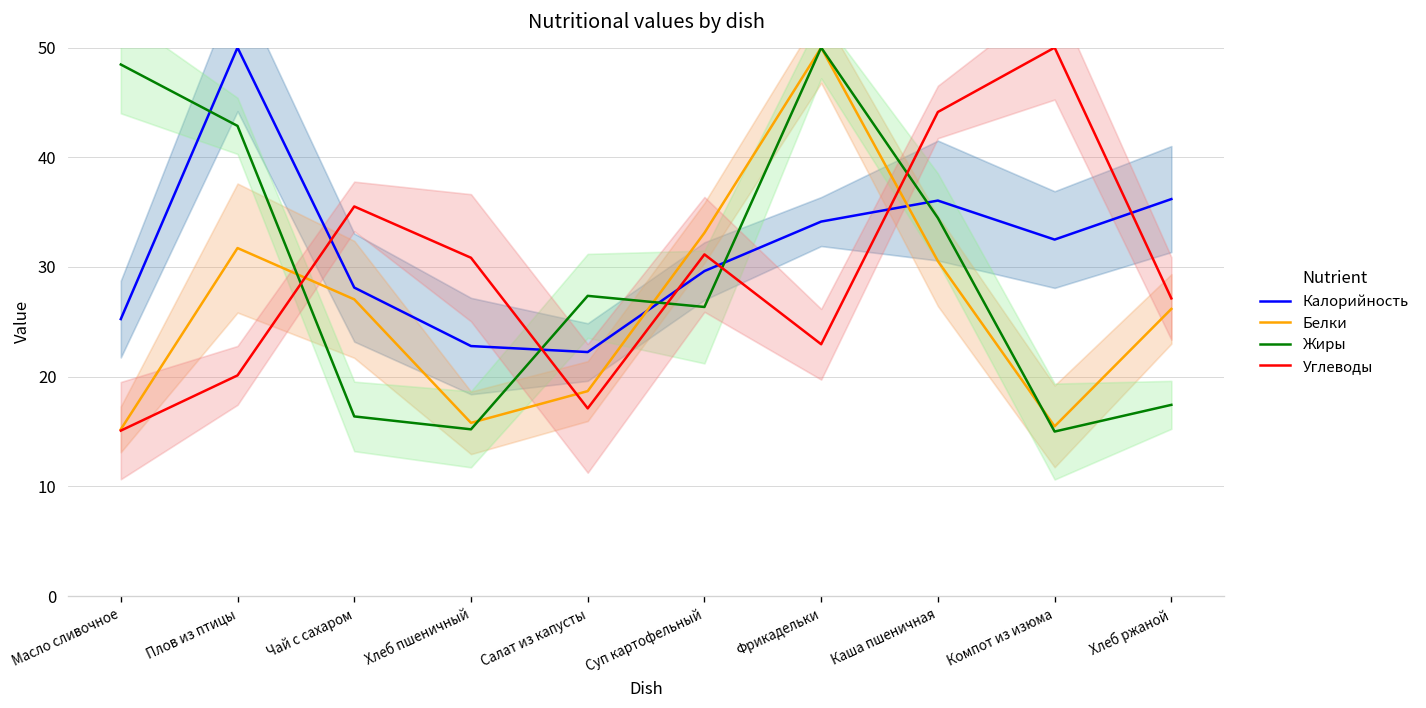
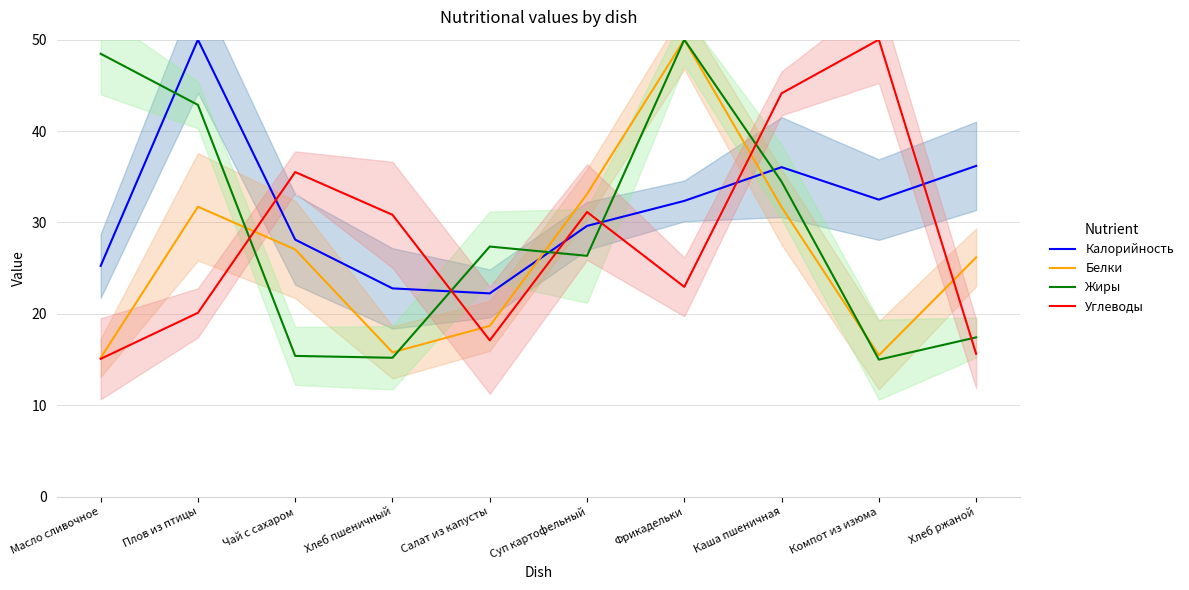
  {
    "Калорийность": {
      "Масло сливочное": 25,
      "Плов из птицы": 50,
      "Чай с сахаром": 28,
      "Хлеб пшеничный": 23,
      "Салат из капусты": 22,
      "Суп картофельный": 30,
-     "Фрикадельки": 34,
+     "Фрикадельки": 32,
      "Компот из изюма": 33,
      "Хлеб ржаной": 36
    },
    "Белки": {
      "Плов из птицы": 32,
      "Чай с сахаром": 27,
      "Хлеб пшеничный": 16,
      "Салат из капусты": 19,
      "Суп картофельный": 33,
-     "Каша пшеничная": 31,
+     "Каша пшеничная": 32,
      "Компот из изюма": 15,
      "Хлеб ржаной": 26
    },
    "Жиры": {
      "Масло сливочное": 48,
      "Плов из птицы": 43,
-     "Чай с сахаром": 16,
+     "Чай с сахаром": 15,
      "Хлеб пшеничный": 15,
      "Салат из капусты": 27,
      "Суп картофельный": 26,
      "Компот из изюма": 15,
      "Хлеб ржаной": 17
    },
    "Углеводы": {
      "Плов из птицы": 20,
      "Чай с сахаром": 36,
      "Хлеб пшеничный": 31,
      "Салат из капусты": 17,
      "Суп картофельный": 31,
      "Фрикадельки": 23,
      "Каша пшеничная": 44,
      "Компот из изюма": 50,
-     "Хлеб ржаной": 27
+     "Хлеб ржаной": 16
    }
  }
